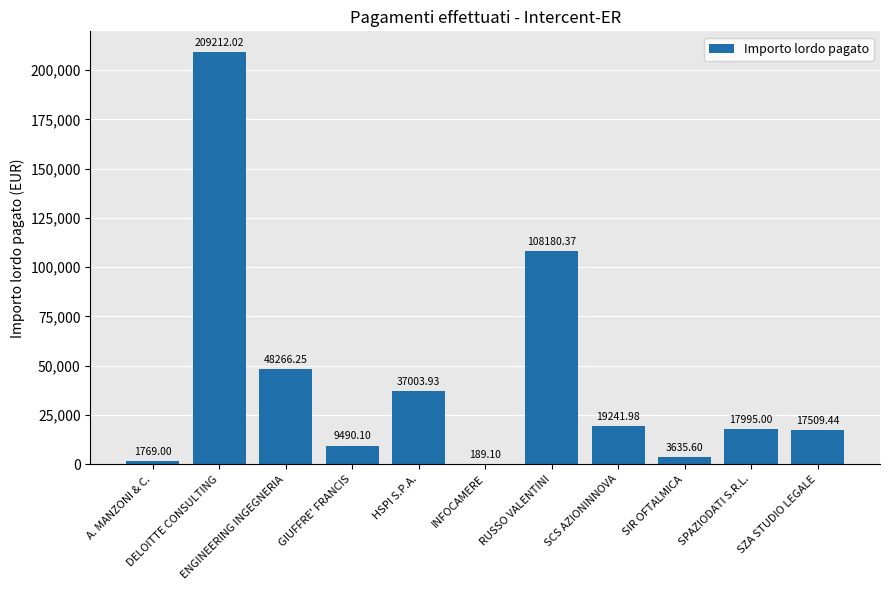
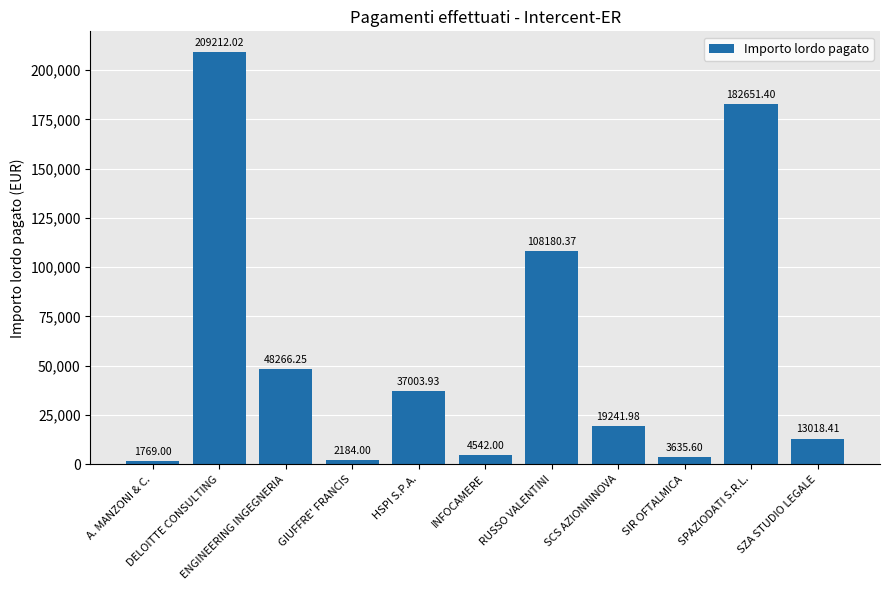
  {
    "A. MANZONI & C.": 1769.00,
    "DELOITTE CONSULTING": 209212.02,
    "ENGINEERING INGEGNERIA": 48266.25,
-   "GIUFFRE' FRANCIS": 9490.10,
+   "GIUFFRE' FRANCIS": 2184.00,
    "HSPI S.P.A.": 37003.93,
-   "INFOCAMERE": 189.10,
+   "INFOCAMERE": 4542.00,
    "RUSSO VALENTINI": 108180.37,
    "SCS AZIONINNOVA": 19241.98,
    "SIR OFTALMICA": 3635.60,
-   "SPAZIODATI S.R.L.": 17995.00,
-   "SZA STUDIO LEGALE": 17509.44
+   "SPAZIODATI S.R.L.": 182651.40,
+   "SZA STUDIO LEGALE": 13018.41
  }
